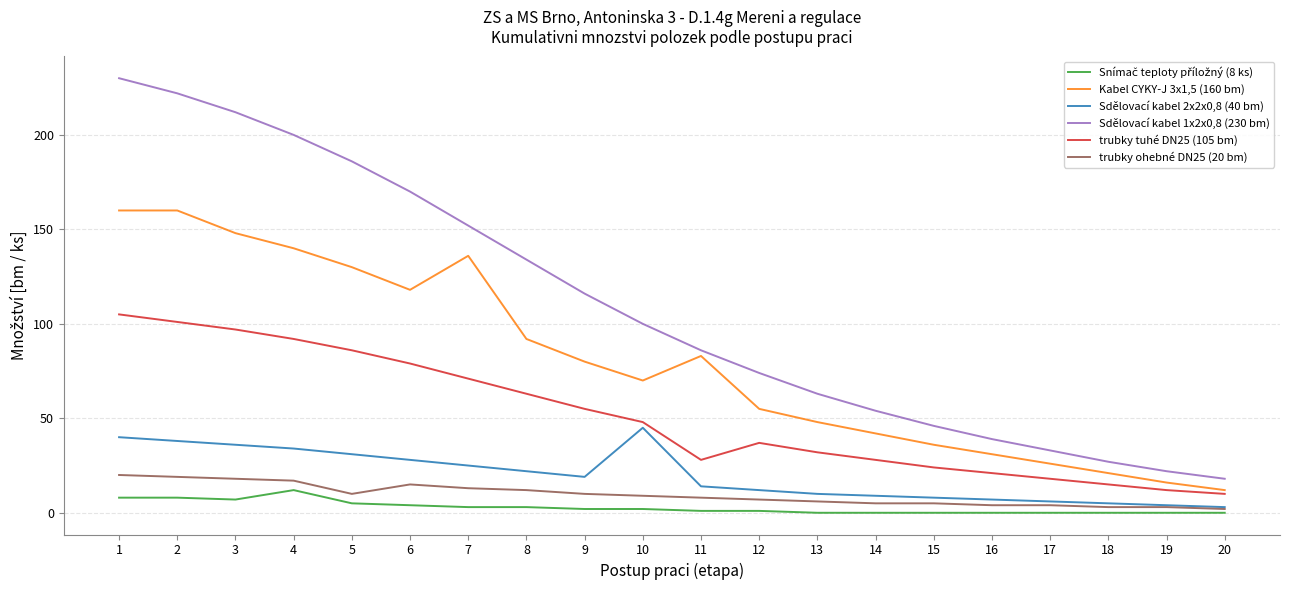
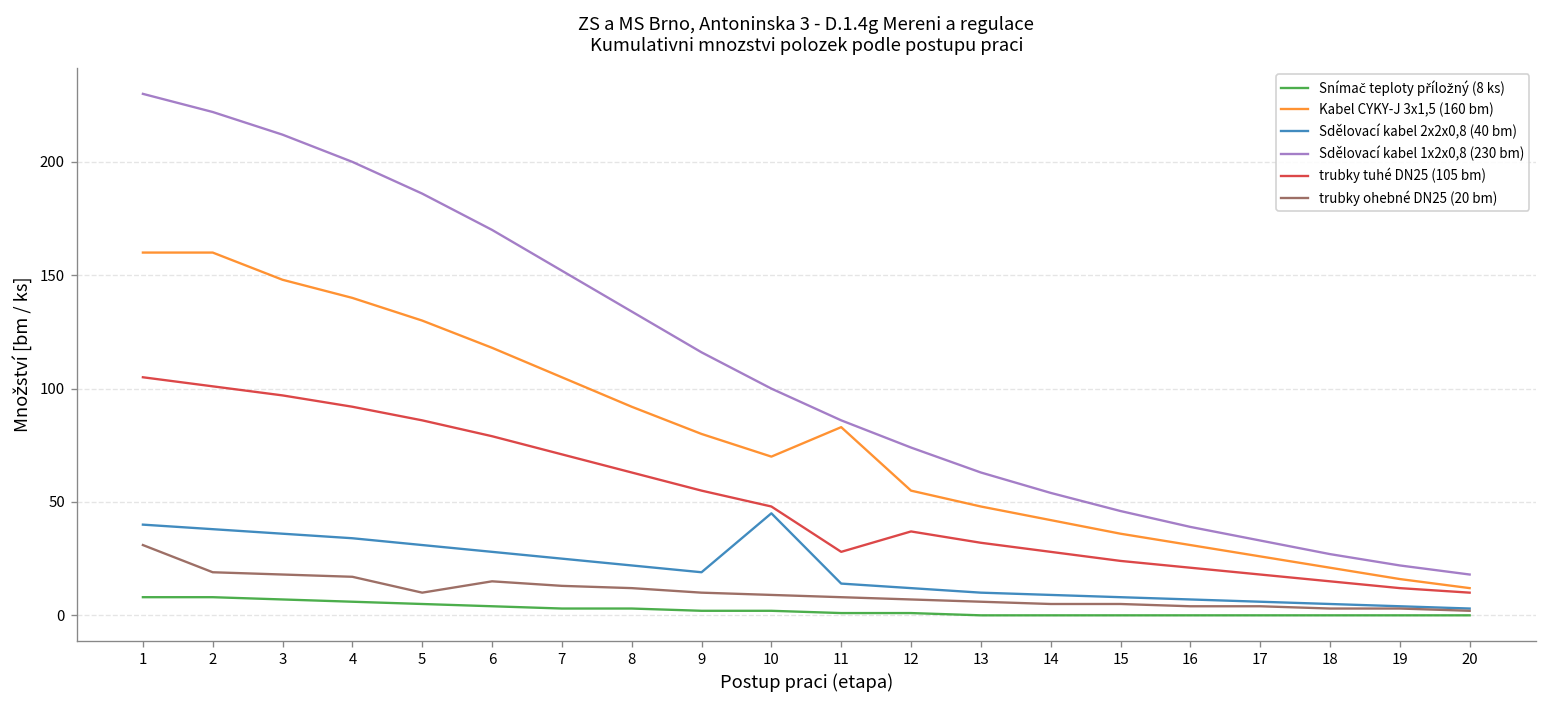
  {
    "Snímač teploty příložný (8 ks)": {
      "1": 8,
      "2": 8,
      "3": 7,
-     "4": 12,
+     "4": 6,
      "5": 5,
      "6": 4,
      "7": 3,
      "8": 3,
      "9": 2,
      "10": 2,
      "11": 1,
      "12": 1,
      "13": 0,
      "14": 0,
      "15": 0,
      "16": 0,
      "17": 0,
      "18": 0,
      "19": 0,
      "20": 0
    },
    "Kabel CYKY-J 3x1,5 (160 bm)": {
      "1": 160,
      "2": 160,
      "3": 148,
      "4": 140,
      "5": 130,
      "6": 118,
-     "7": 136,
+     "7": 105,
      "8": 92,
      "9": 80,
      "10": 70,
      "11": 83,
      "12": 55,
      "13": 48,
      "14": 42,
      "15": 36,
      "16": 31,
      "17": 26,
      "18": 21,
      "19": 16,
      "20": 12
    },
    "Sdělovací kabel 2x2x0,8 (40 bm)": {
      "1": 40,
      "2": 38,
      "3": 36,
      "4": 34,
      "5": 31,
      "6": 28,
      "7": 25,
      "8": 22,
      "9": 19,
      "10": 45,
      "11": 14,
      "12": 12,
      "13": 10,
      "14": 9,
      "15": 8,
      "16": 7,
      "17": 6,
      "18": 5
    },
    "Sdělovací kabel 1x2x0,8 (230 bm)": {
      "1": 230,
      "2": 222,
      "3": 212,
      "4": 200,
      "5": 186,
      "6": 170,
      "7": 152,
      "8": 134,
      "9": 116,
      "10": 100,
      "11": 86,
      "12": 74,
      "13": 63,
      "14": 54,
      "15": 46,
      "16": 39,
      "17": 33,
      "18": 27,
      "19": 22,
      "20": 18
    },
    "trubky tuhé DN25 (105 bm)": {
      "1": 105,
      "2": 101,
      "3": 97,
      "4": 92,
      "5": 86,
      "6": 79,
      "7": 71,
      "8": 63,
      "9": 55,
      "10": 48,
      "11": 28,
      "12": 37,
      "13": 32,
      "14": 28,
      "15": 24,
      "16": 21,
      "17": 18,
      "18": 15,
      "19": 12,
      "20": 10
    },
    "trubky ohebné DN25 (20 bm)": {
-     "1": 20,
+     "1": 31,
      "2": 19,
      "3": 18,
      "4": 17,
      "5": 10,
      "6": 15,
      "7": 13,
      "8": 12,
      "9": 10,
      "10": 9,
      "11": 8,
      "12": 7,
      "13": 6,
      "14": 5,
      "15": 5,
      "16": 4,
      "17": 4,
      "18": 3
    }
  }
